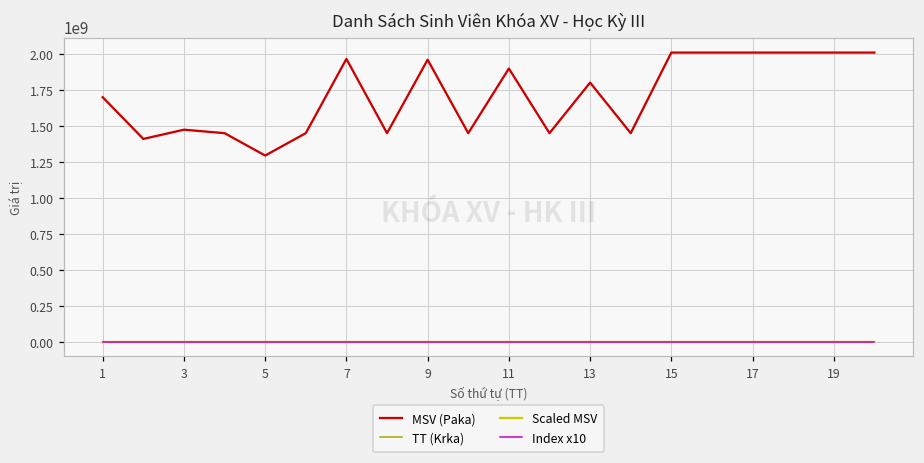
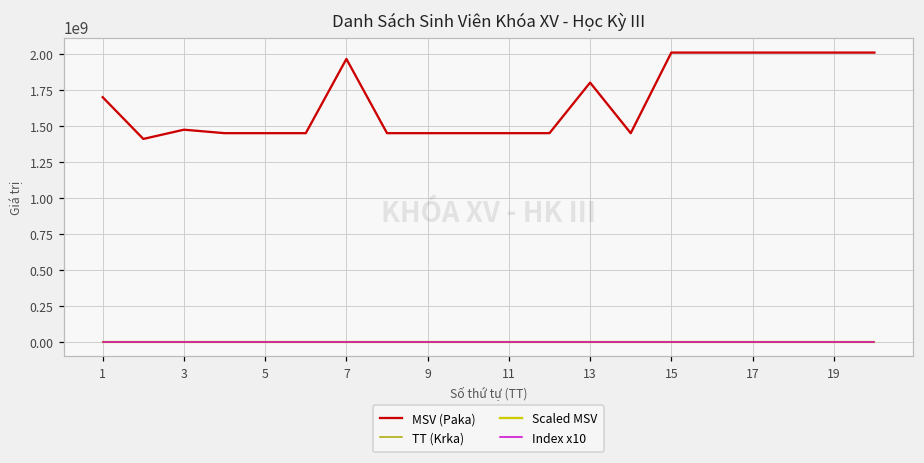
  {
    "MSV (Paka)": {
      "1": 1700000000,
      "3": 1470000000,
-     "5": 1290000000,
+     "5": 1450000000,
      "7": 1970000000,
-     "9": 1960000000,
-     "11": 1900000000,
+     "9": 1450000000,
+     "11": 1450000000,
      "13": 1800000000,
      "15": 2010000000,
      "17": 2010000000,
      "19": 2010000000
    },
    "Index x10": {
      "1": 0,
      "3": 0,
      "5": 0,
      "7": 0,
      "9": 0,
      "11": 0,
      "13": 0,
      "15": 0,
      "17": 0,
      "19": 0
    }
  }
